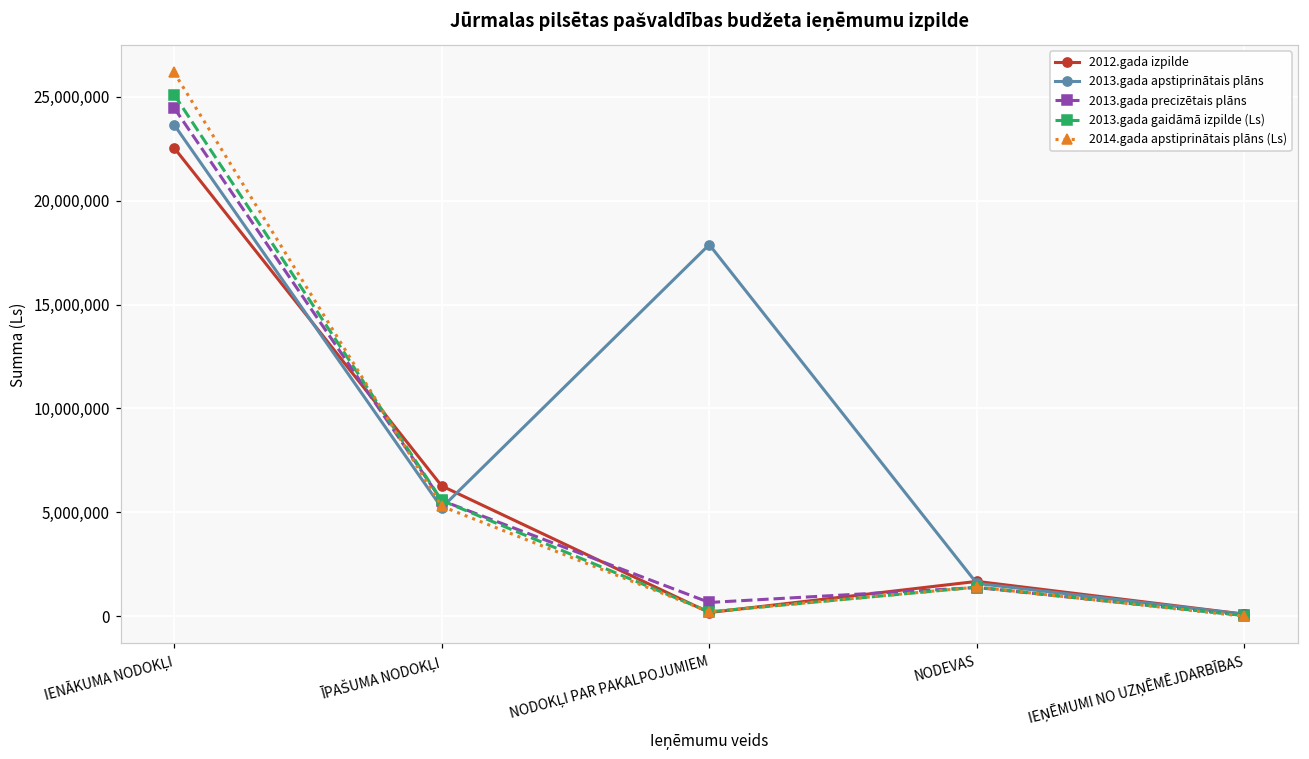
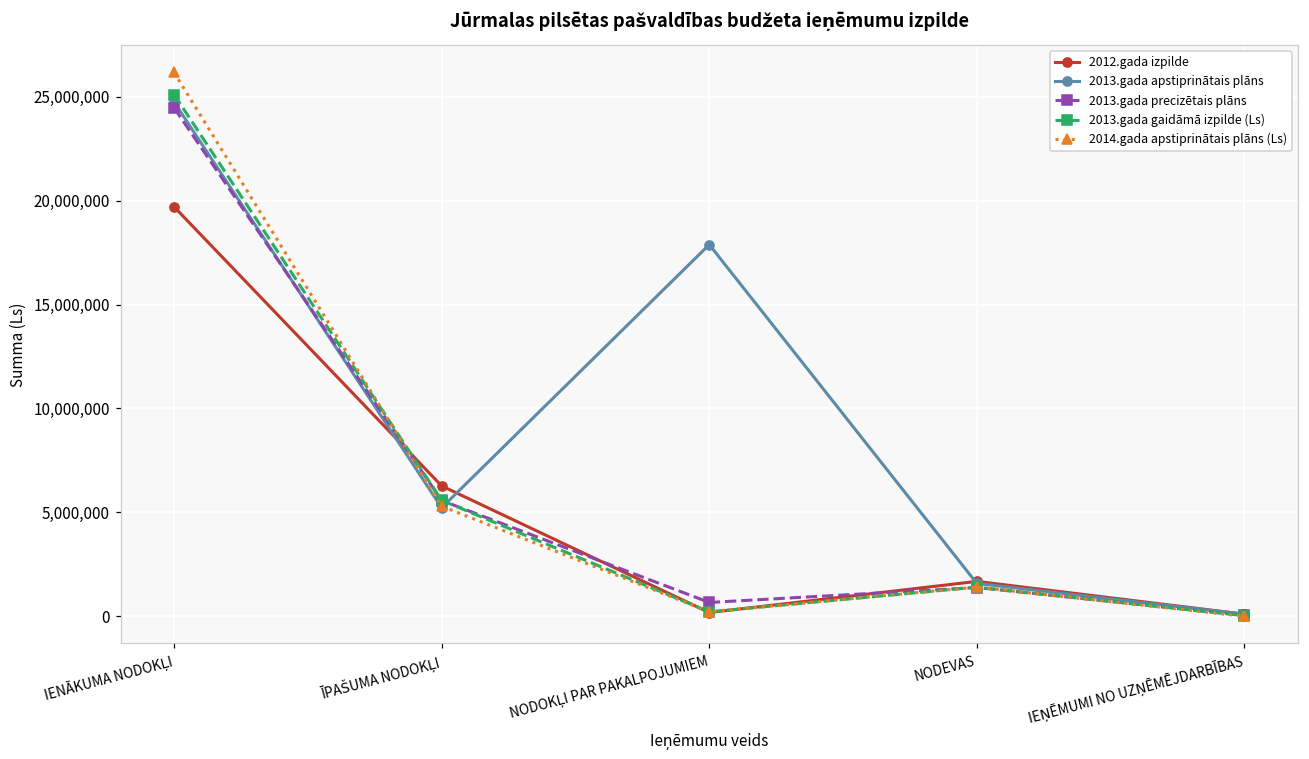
  {
    "2012.gada izpilde": {
-     "IENĀKUMA NODOKĻI": "22,500,000",
+     "IENĀKUMA NODOKĻI": "19,700,000",
      "ĪPAŠUMA NODOKĻI": "6,300,000"
    },
    "2013.gada apstiprinātais plāns": {
-     "IENĀKUMA NODOKĻI": "23,700,000",
+     "IENĀKUMA NODOKĻI": "24,700,000",
      "NODOKĻI PAR PAKALPOJUMIEM": "17,900,000"
    },
    "2013.gada precizētais plāns": {
      "IENĀKUMA NODOKĻI": "24,500,000",
      "NODOKĻI PAR PAKALPOJUMIEM": "700,000"
    },
    "2013.gada gaidāmā izpilde (Ls)": {
      "IENĀKUMA NODOKĻI": "25,100,000"
    },
    "2014.gada apstiprinātais plāns (Ls)": {
      "IENĀKUMA NODOKĻI": "26,200,000"
    }
  }
